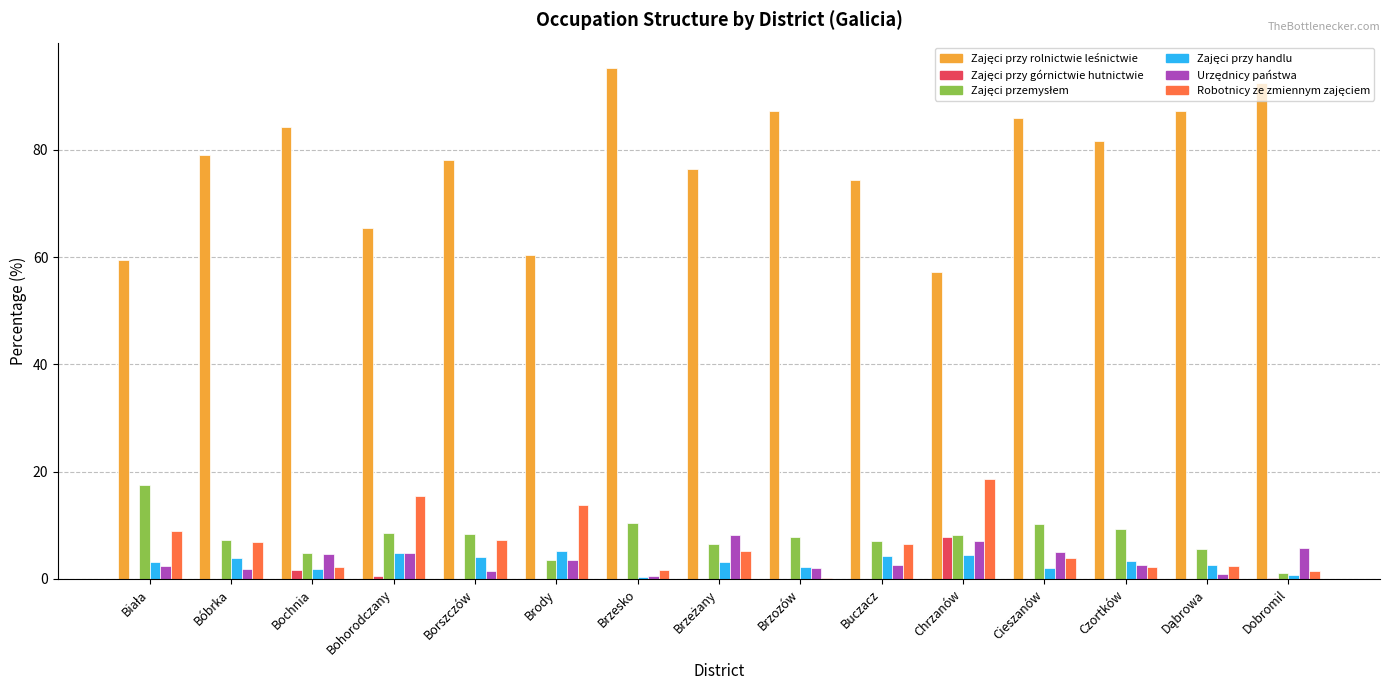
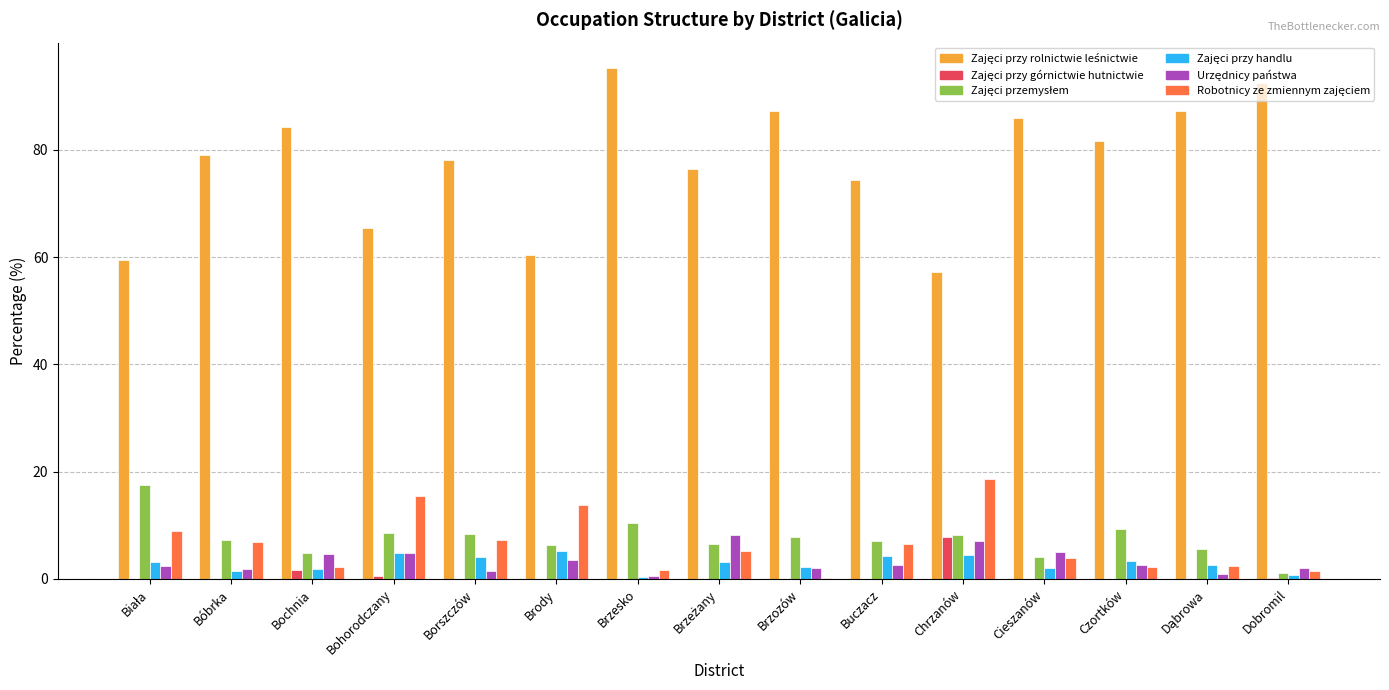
  {
    "Zajęci przemysłem": {
      "Biała": 18,
      "Bóbrka": 7,
      "Bochnia": 5,
      "Bohorodczany": 9,
      "Borszczów": 8,
-     "Brody": 4,
+     "Brody": 6,
      "Brzesko": 11,
      "Brzeżany": 6,
      "Brzozów": 8,
      "Buczacz": 7,
      "Chrzanów": 8,
-     "Cieszanów": 10,
+     "Cieszanów": 4,
      "Czortków": 9,
      "Dąbrowa": 6,
      "Dobromil": 1
    },
    "Zajęci przy handlu": {
      "Biała": 3,
-     "Bóbrka": 4,
+     "Bóbrka": 2,
      "Bochnia": 2,
      "Bohorodczany": 5,
      "Borszczów": 4,
      "Brody": 5,
      "Brzeżany": 3,
      "Brzozów": 2,
      "Buczacz": 4,
      "Chrzanów": 5,
      "Cieszanów": 2,
      "Czortków": 3,
      "Dąbrowa": 3,
      "Dobromil": 1
    },
    "Urzędnicy państwa": {
      "Biała": 2,
      "Bóbrka": 2,
      "Bochnia": 5,
      "Bohorodczany": 5,
      "Borszczów": 1,
      "Brody": 4,
      "Brzesko": 1,
      "Brzeżany": 8,
      "Brzozów": 2,
      "Buczacz": 3,
      "Chrzanów": 7,
      "Cieszanów": 5,
      "Czortków": 3,
      "Dąbrowa": 1,
-     "Dobromil": 6
+     "Dobromil": 2
    }
  }
